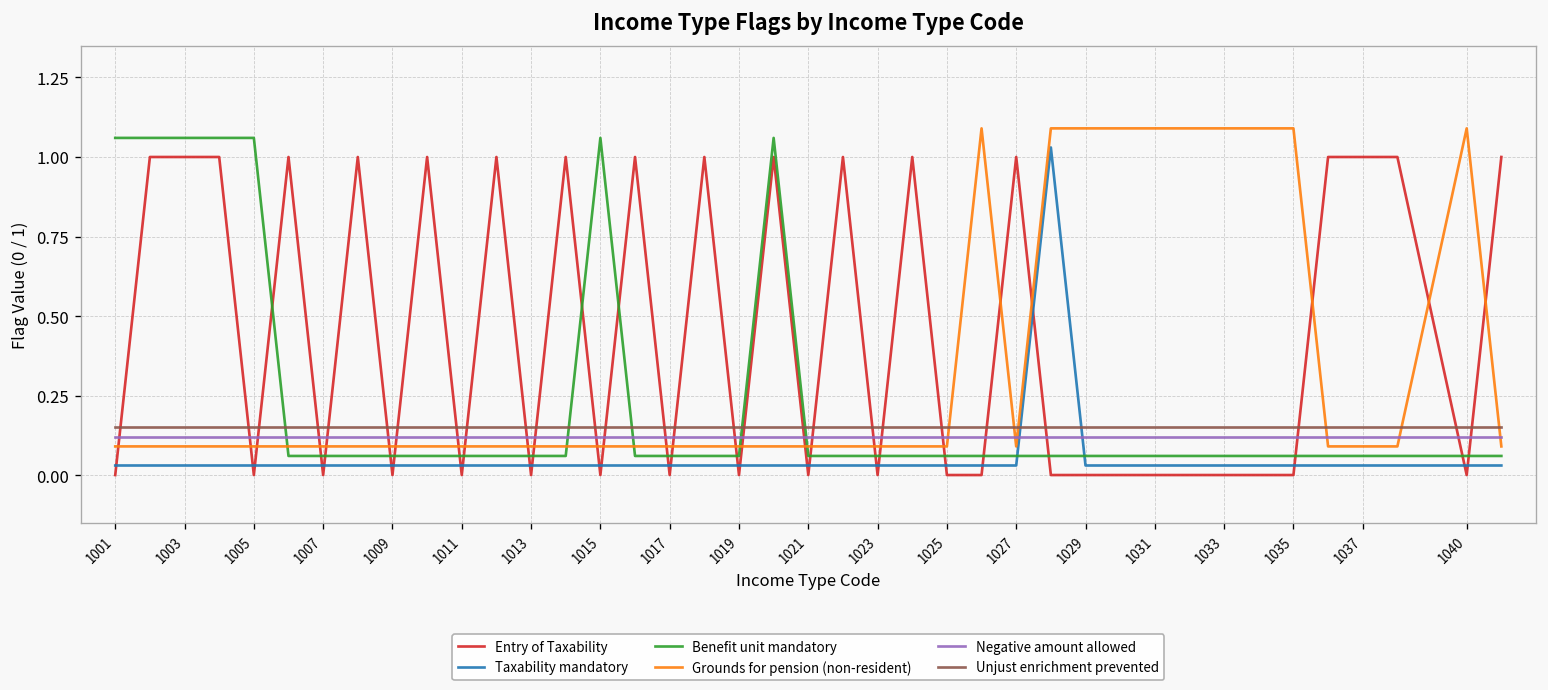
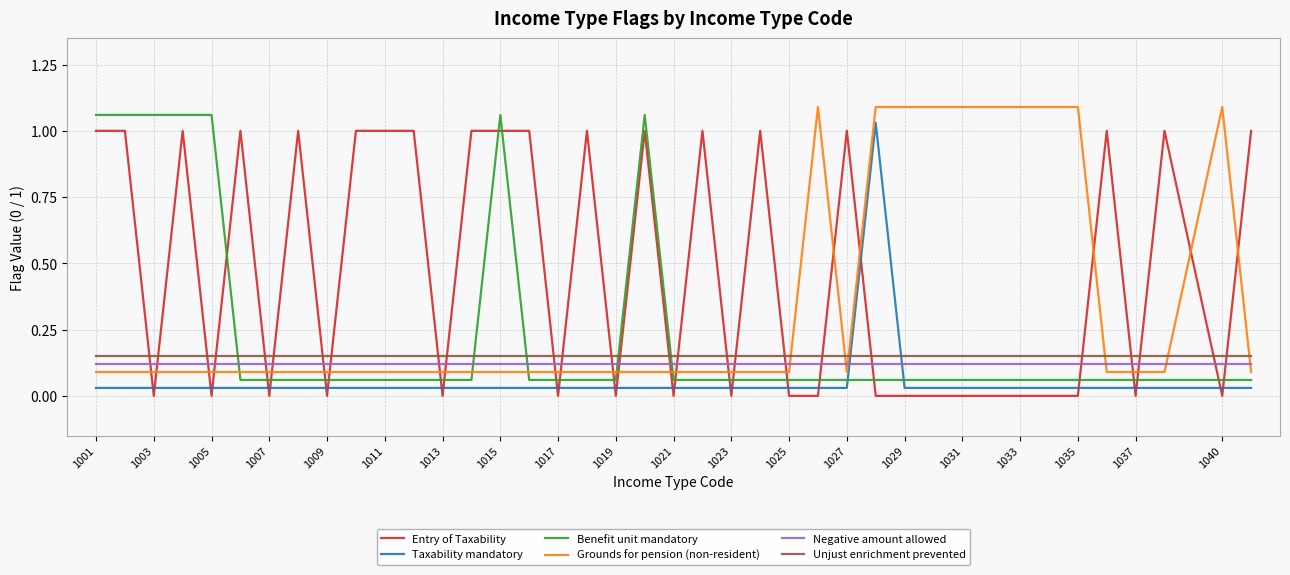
  {
    "Entry of Taxability": {
-     "1001": 0,
-     "1003": 1,
+     "1001": 1,
+     "1003": 0,
      "1005": 0,
      "1007": 0,
      "1009": 0,
-     "1011": 0,
+     "1011": 1,
      "1013": 0,
-     "1015": 0,
+     "1015": 1,
      "1017": 0,
      "1019": 0,
      "1021": 0,
      "1023": 0,
      "1025": 0,
      "1027": 1,
      "1029": 0,
      "1031": 0,
      "1033": 0,
      "1035": 0,
-     "1037": 1,
+     "1037": 0,
      "1040": 0
    },
    "Taxability mandatory": {
      "1001": 0.03,
      "1003": 0.03,
      "1005": 0.03,
      "1007": 0.03,
      "1009": 0.03,
      "1011": 0.03,
      "1013": 0.03,
      "1015": 0.03,
      "1017": 0.03,
      "1019": 0.03,
      "1021": 0.03,
      "1023": 0.03,
      "1025": 0.03,
      "1027": 0.03,
      "1029": 0.03,
      "1031": 0.03,
      "1033": 0.03,
      "1035": 0.03,
      "1037": 0.03,
      "1040": 0.03
    },
    "Benefit unit mandatory": {
      "1001": 1.06,
      "1003": 1.06,
      "1005": 1.06,
      "1007": 0.06,
      "1009": 0.06,
      "1011": 0.06,
      "1013": 0.06,
      "1015": 1.06,
      "1017": 0.06,
      "1019": 0.06,
      "1021": 0.06,
      "1023": 0.06,
      "1025": 0.06,
      "1027": 0.06,
      "1029": 0.06,
      "1031": 0.06,
      "1033": 0.06,
      "1035": 0.06,
      "1037": 0.06,
      "1040": 0.06
    },
    "Grounds for pension (non-resident)": {
      "1001": 0.09,
      "1003": 0.09,
      "1005": 0.09,
      "1007": 0.09,
      "1009": 0.09,
      "1011": 0.09,
      "1013": 0.09,
      "1015": 0.09,
      "1017": 0.09,
      "1019": 0.09,
      "1021": 0.09,
      "1023": 0.09,
      "1025": 0.09,
      "1027": 0.09,
      "1029": 1.09,
      "1031": 1.09,
      "1033": 1.09,
      "1035": 1.09,
      "1037": 0.09,
      "1040": 1.09
    },
    "Negative amount allowed": {
      "1001": 0.12,
      "1003": 0.12,
      "1005": 0.12,
      "1007": 0.12,
      "1009": 0.12,
      "1011": 0.12,
      "1013": 0.12,
      "1015": 0.12,
      "1017": 0.12,
      "1019": 0.12,
      "1021": 0.12,
      "1023": 0.12,
      "1025": 0.12,
      "1027": 0.12,
      "1029": 0.12,
      "1031": 0.12,
      "1033": 0.12,
      "1035": 0.12,
      "1037": 0.12,
      "1040": 0.12
    },
    "Unjust enrichment prevented": {
      "1001": 0.15,
      "1003": 0.15,
      "1005": 0.15,
      "1007": 0.15,
      "1009": 0.15,
      "1011": 0.15,
      "1013": 0.15,
      "1015": 0.15,
      "1017": 0.15,
      "1019": 0.15,
      "1021": 0.15,
      "1023": 0.15,
      "1025": 0.15,
      "1027": 0.15,
      "1029": 0.15,
      "1031": 0.15,
      "1033": 0.15,
      "1035": 0.15,
      "1037": 0.15,
      "1040": 0.15
    }
  }
